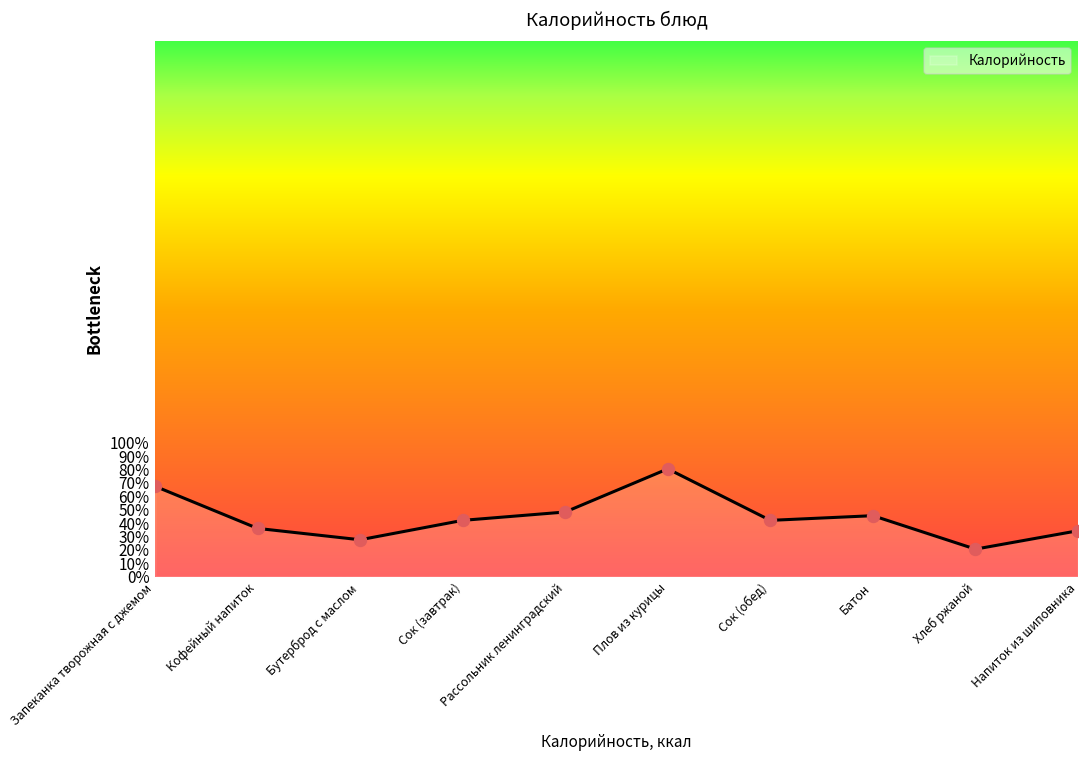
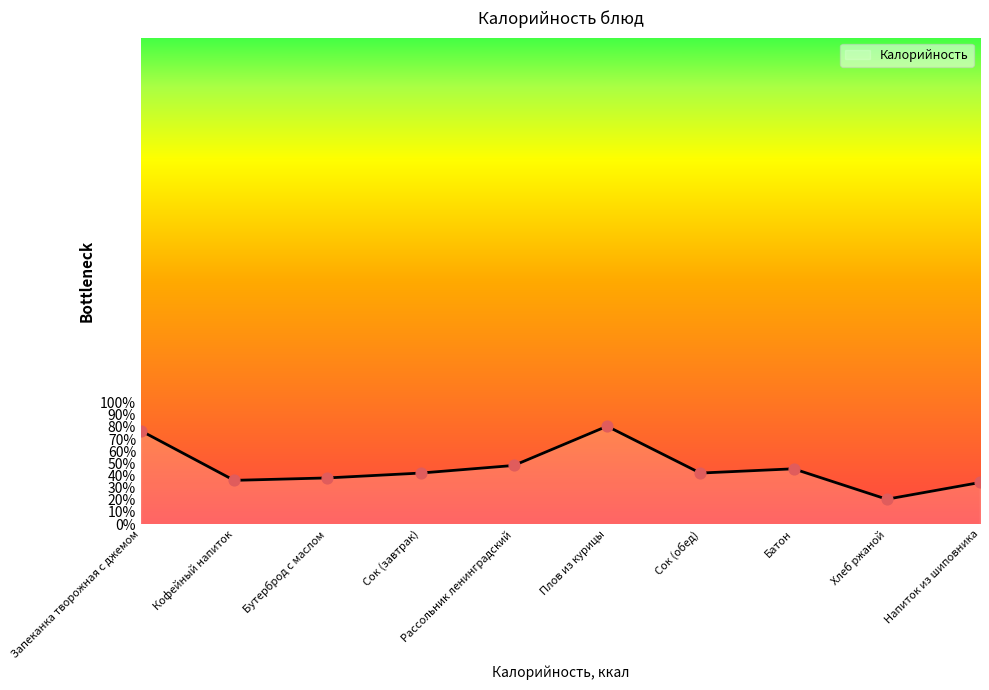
  {
-   "Запеканка творожная с джемом": "68%",
+   "Запеканка творожная с джемом": "77%",
    "Кофейный напиток": "36%",
-   "Бутерброд с маслом": "28%",
+   "Бутерброд с маслом": "38%",
    "Сок (завтрак)": "42%",
    "Рассольник ленинградский": "48%",
    "Плов из курицы": "81%",
    "Сок (обед)": "42%",
    "Батон": "46%",
    "Хлеб ржаной": "21%",
    "Напиток из шиповника": "34%"
  }
